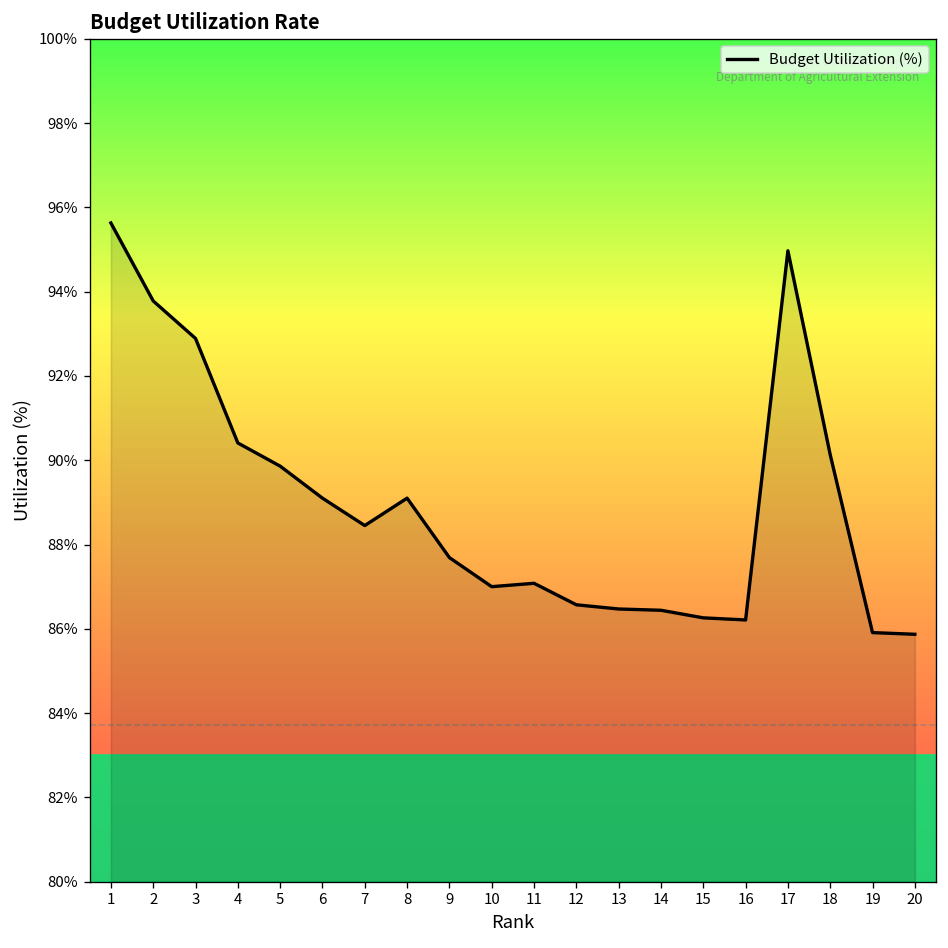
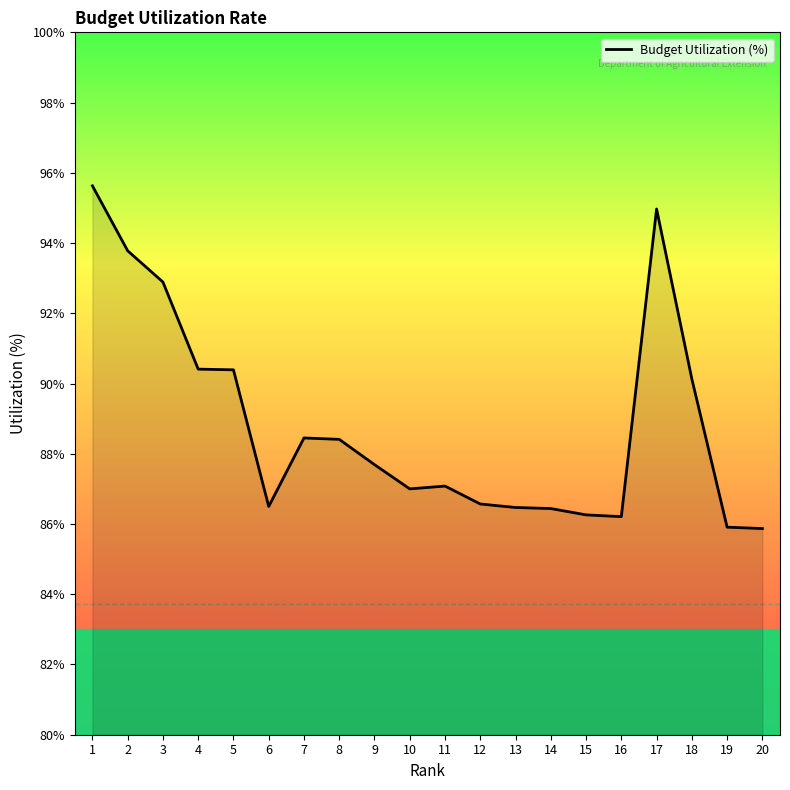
  {
    "1": "95.6%",
    "2": "93.8%",
    "3": "92.9%",
    "4": "90.4%",
-   "5": "89.9%",
-   "6": "89.1%",
+   "5": "90.4%",
+   "6": "86.5%",
    "7": "88.5%",
-   "8": "89.1%",
+   "8": "88.4%",
    "9": "87.7%",
    "10": "87.0%",
    "11": "87.1%",
    "12": "86.6%",
    "13": "86.5%",
    "14": "86.4%",
    "15": "86.3%",
    "16": "86.2%",
    "17": "95.0%",
    "18": "90.1%",
    "19": "85.9%",
    "20": "85.9%"
  }
